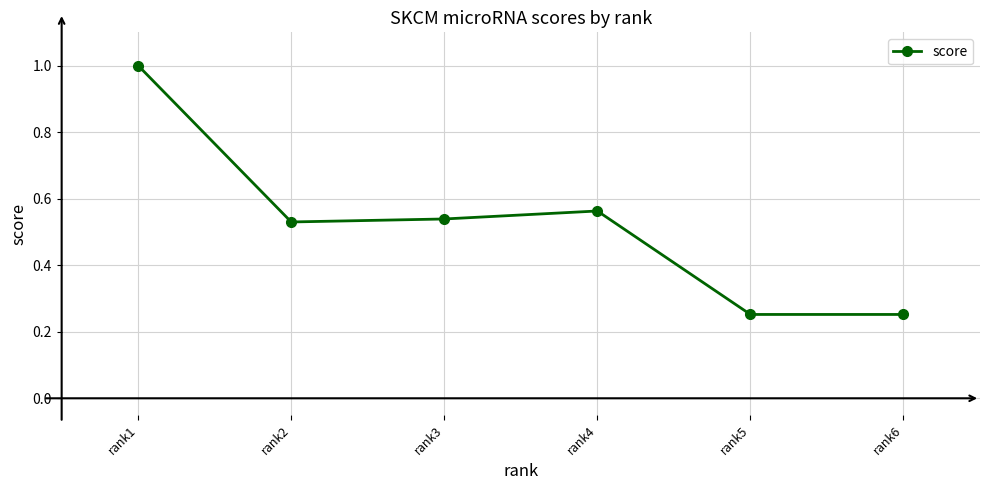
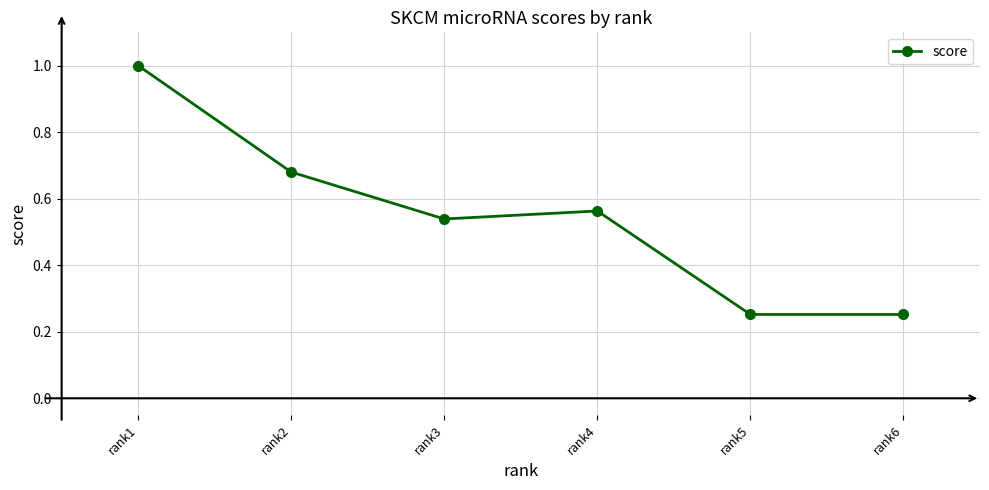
  {
    "rank1": 1.00,
-   "rank2": 0.53,
+   "rank2": 0.68,
    "rank3": 0.54,
    "rank4": 0.56,
    "rank5": 0.25,
    "rank6": 0.25
  }
